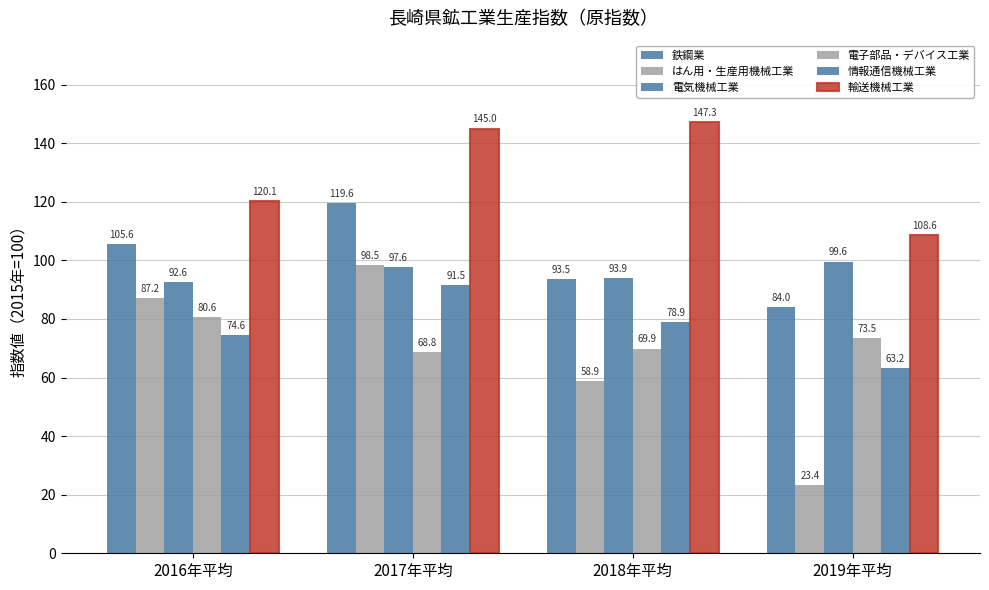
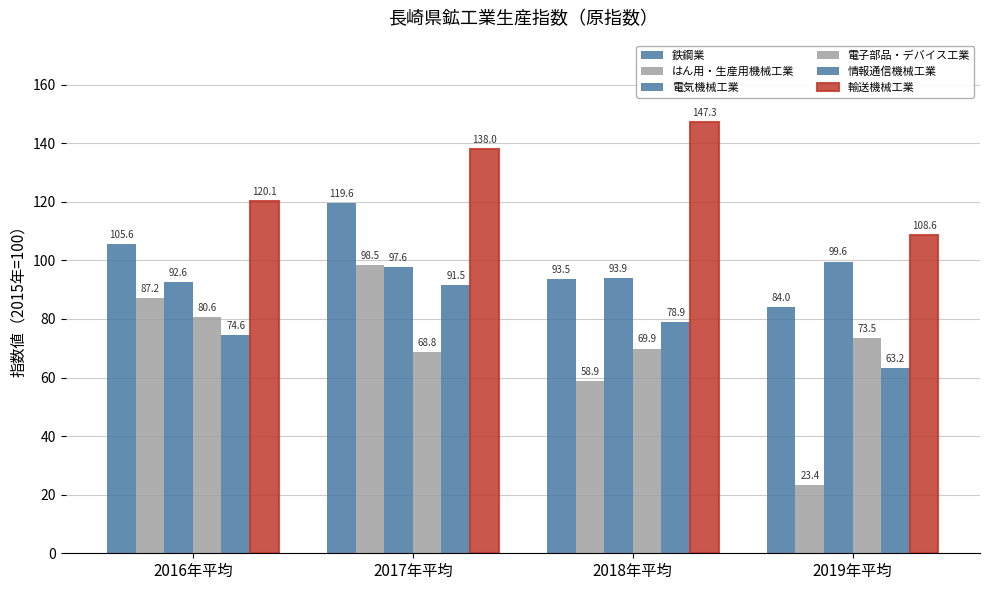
  {
    "輸送機械工業": {
      "2016年平均": 120.1,
-     "2017年平均": 145.0,
+     "2017年平均": 138.0,
      "2018年平均": 147.3,
      "2019年平均": 108.6
    }
  }
